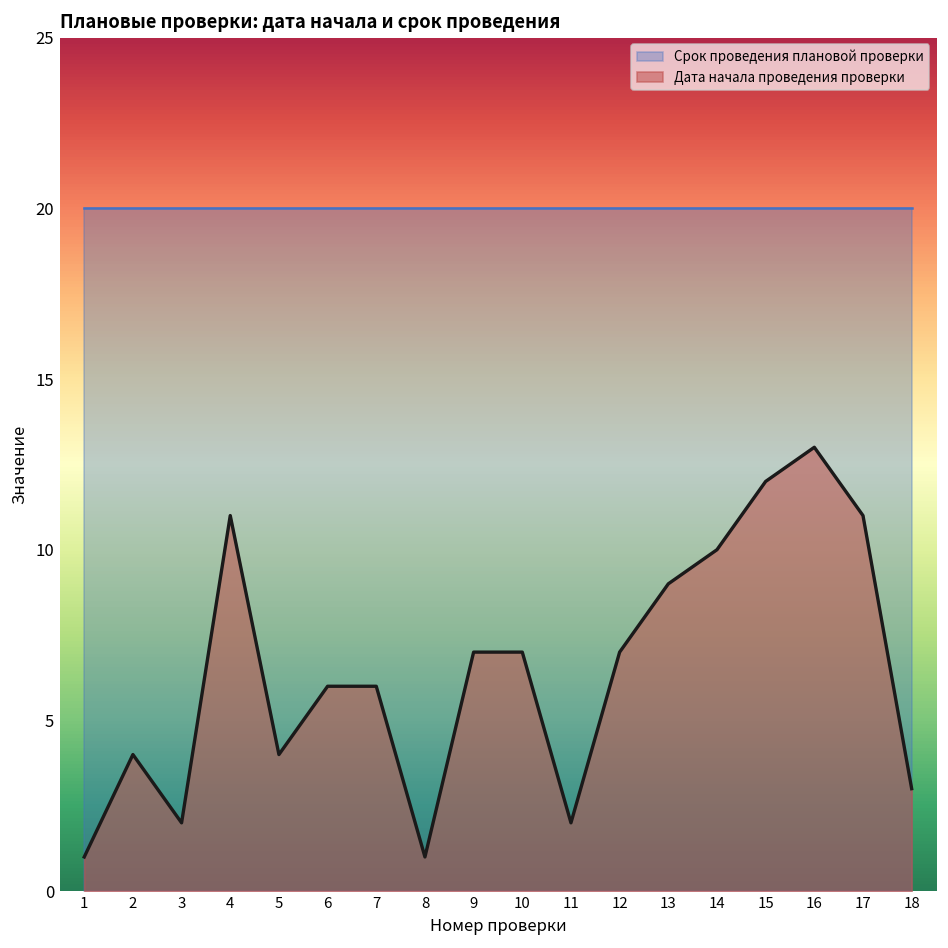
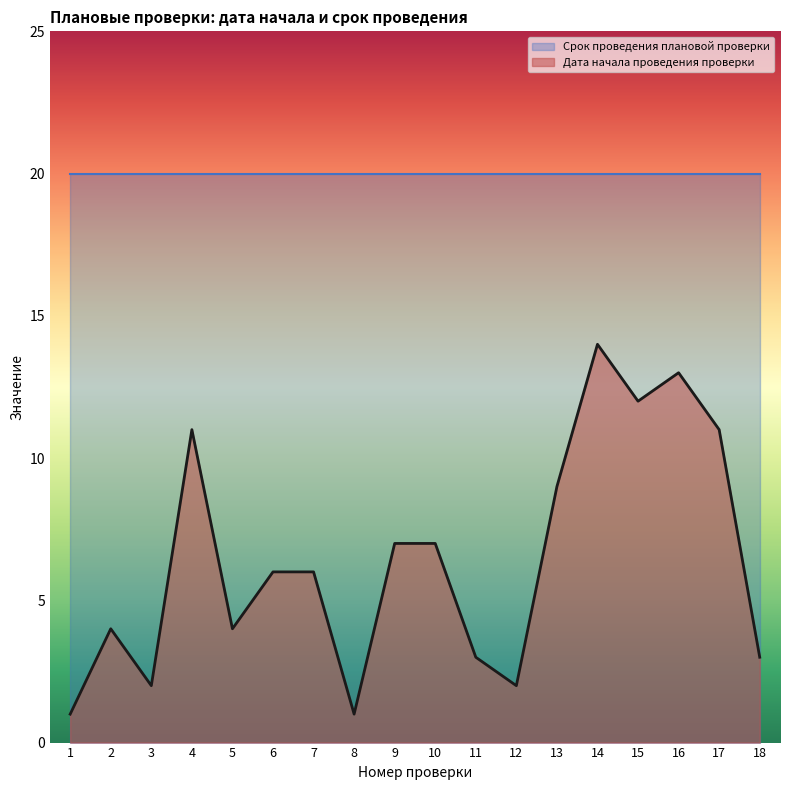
  {
    "Срок проведения плановой проверки": {
      "1": 20,
      "2": 20,
      "3": 20,
      "4": 20,
      "5": 20,
      "6": 20,
      "7": 20,
      "8": 20,
      "9": 20,
      "10": 20,
      "11": 20,
      "12": 20,
      "13": 20,
      "14": 20,
      "15": 20,
      "16": 20,
      "17": 20,
      "18": 20
    },
    "Дата начала проведения проверки": {
      "1": 1,
      "2": 4,
      "3": 2,
      "4": 11,
      "5": 4,
      "6": 6,
      "7": 6,
      "8": 1,
      "9": 7,
      "10": 7,
-     "11": 2,
-     "12": 7,
+     "11": 3,
+     "12": 2,
      "13": 9,
-     "14": 10,
+     "14": 14,
      "15": 12,
      "16": 13,
      "17": 11,
      "18": 3
    }
  }
